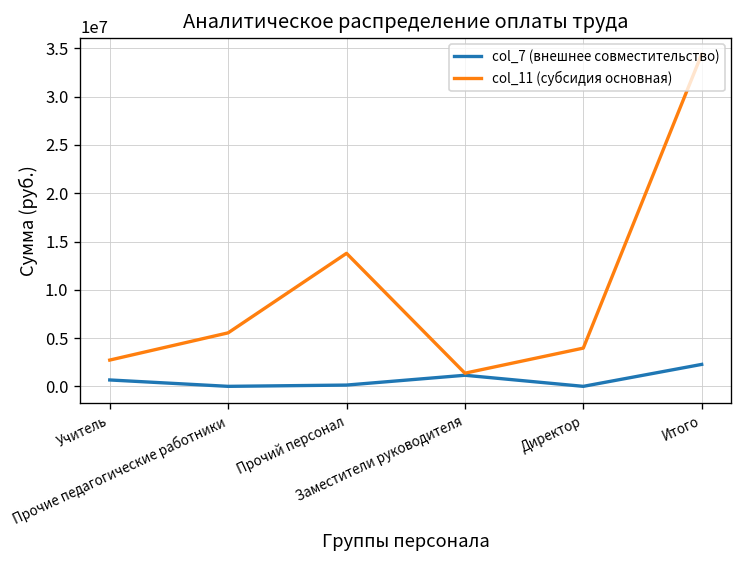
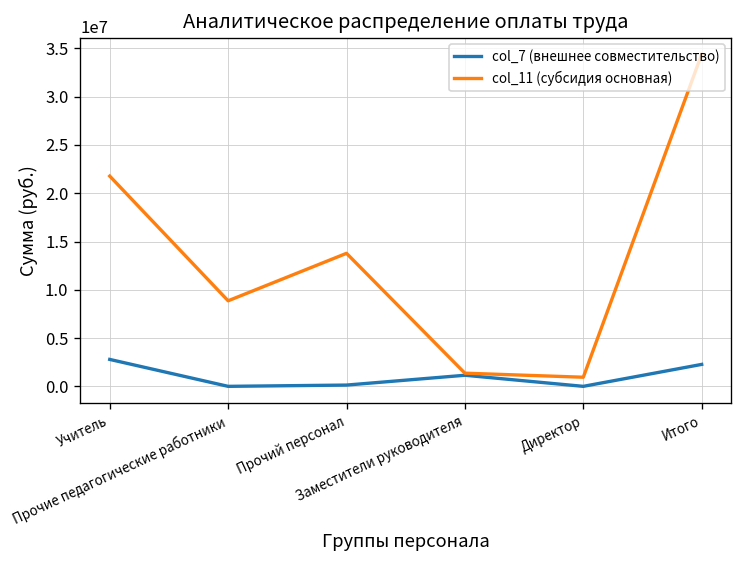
  {
    "col_7 (внешнее совместительство)": {
-     "Учитель": 1000000,
+     "Учитель": 3000000,
      "Прочие педагогические работники": 0,
      "Прочий персонал": 0,
      "Директор": 0,
      "Итого": 2000000
    },
    "col_11 (субсидия основная)": {
-     "Учитель": 3000000,
-     "Прочие педагогические работники": 6000000,
+     "Учитель": 22000000,
+     "Прочие педагогические работники": 9000000,
      "Прочий персонал": 14000000,
-     "Директор": 4000000
+     "Директор": 1000000
    }
  }
